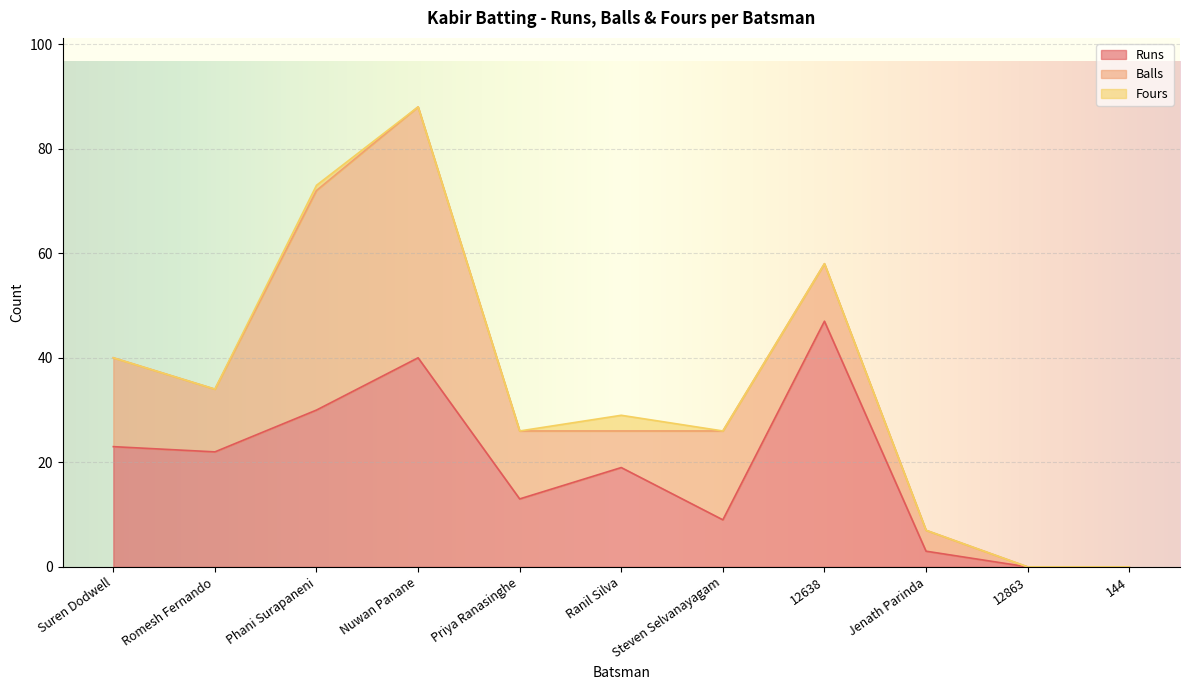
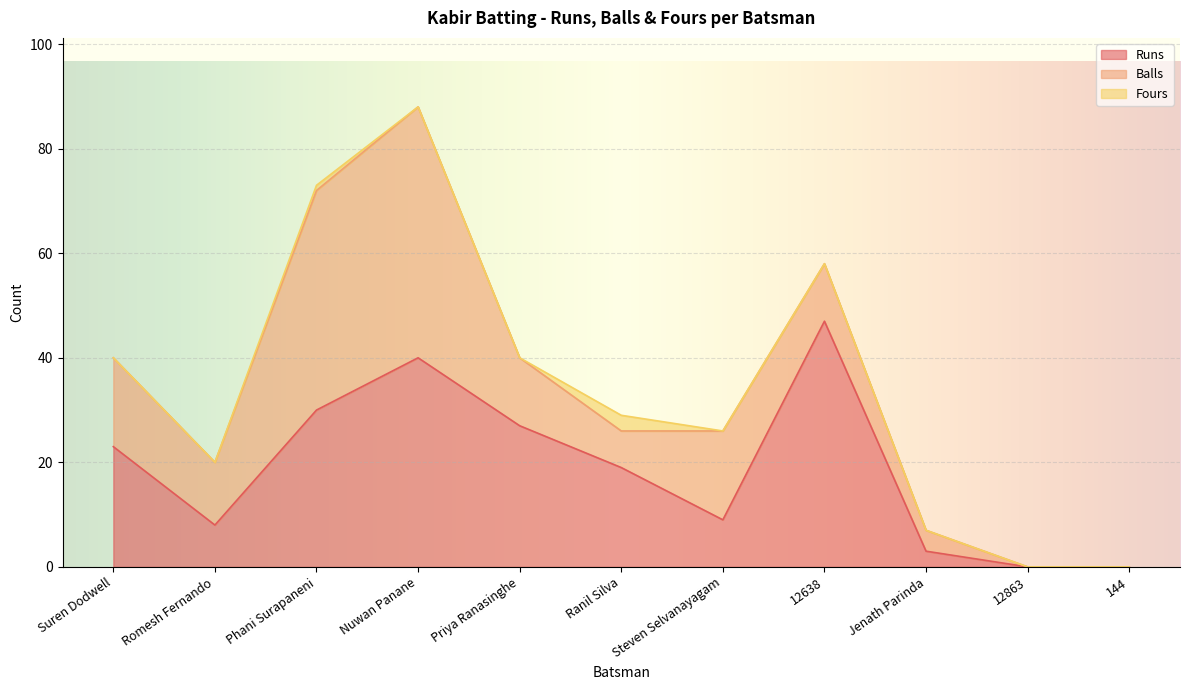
  {
    "Runs": {
      "Suren Dodwell": 23,
-     "Romesh Fernando": 22,
+     "Romesh Fernando": 8,
      "Phani Surapaneni": 30,
      "Nuwan Panane": 40,
-     "Priya Ranasinghe": 13,
+     "Priya Ranasinghe": 27,
      "Ranil Silva": 19,
      "Steven Selvanayagam": 9,
      "12638": 47,
      "Jenath Parinda": 3
    }
  }
